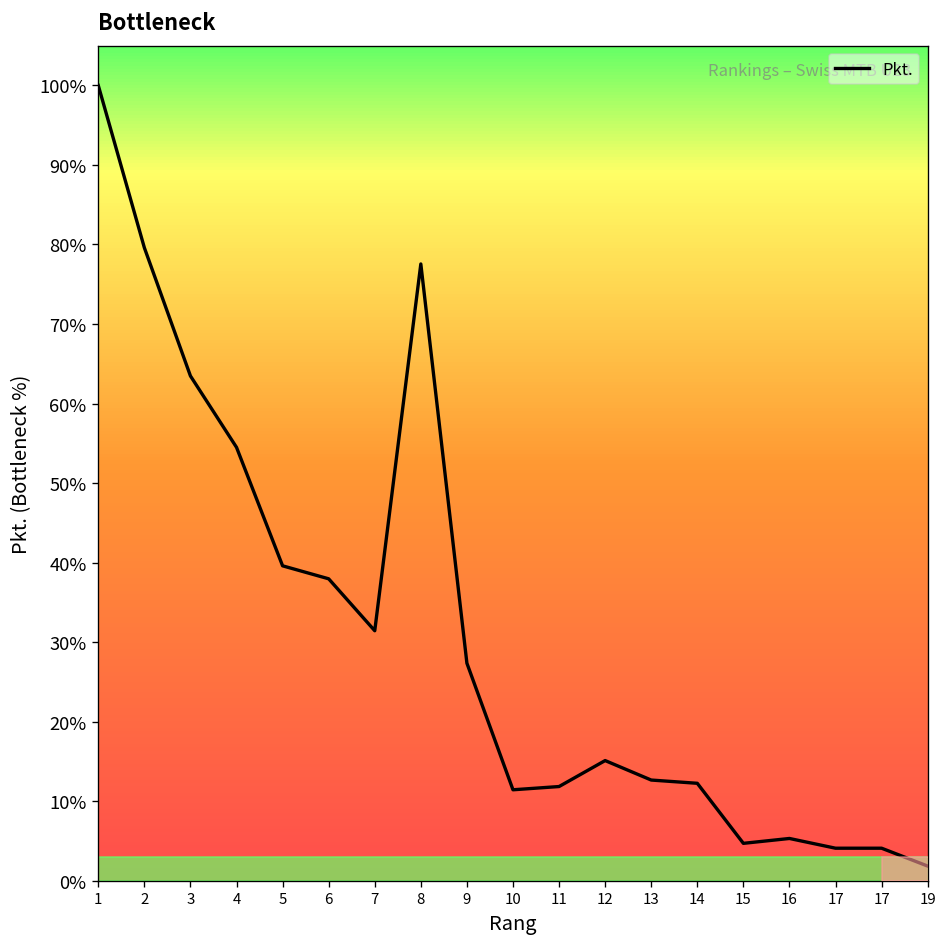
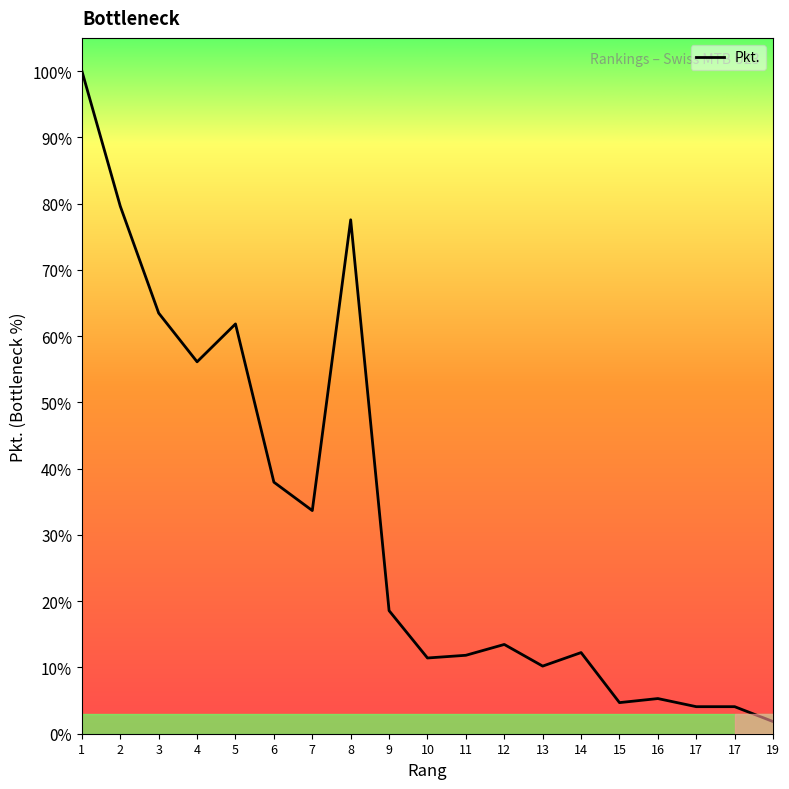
  {
    "1": "100%",
    "2": "80%",
    "3": "63%",
-   "4": "54%",
-   "5": "40%",
+   "4": "56%",
+   "5": "62%",
    "6": "38%",
-   "7": "31%",
+   "7": "34%",
    "8": "78%",
-   "9": "27%",
+   "9": "19%",
    "10": "11%",
    "11": "12%",
-   "12": "15%",
-   "13": "13%",
+   "12": "13%",
+   "13": "10%",
    "14": "12%",
    "15": "5%",
    "16": "5%"
  }
